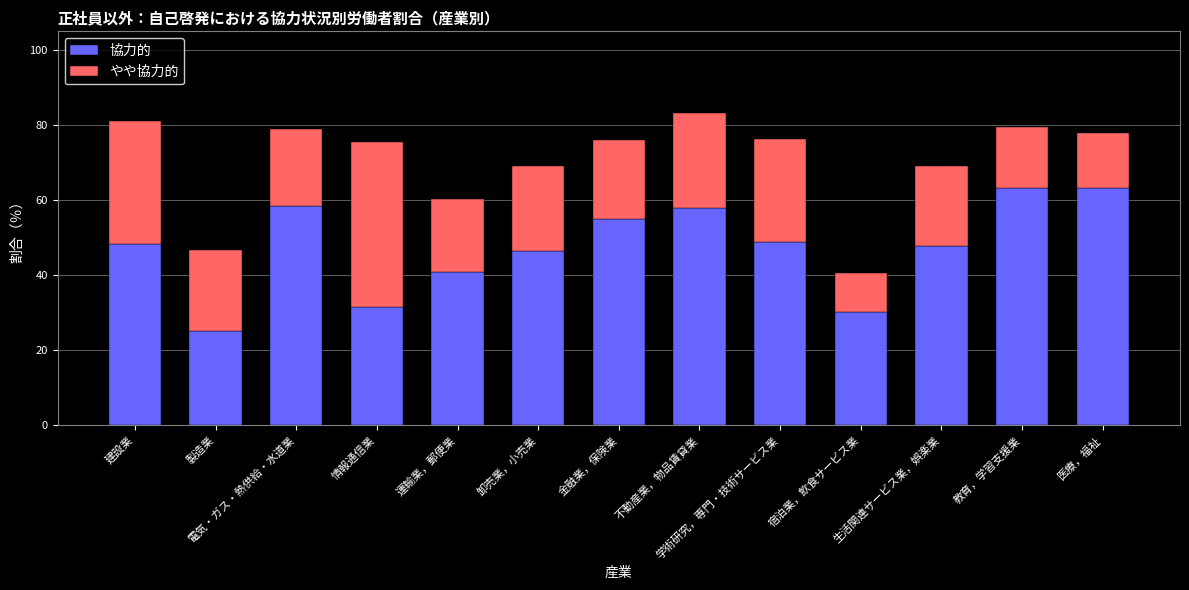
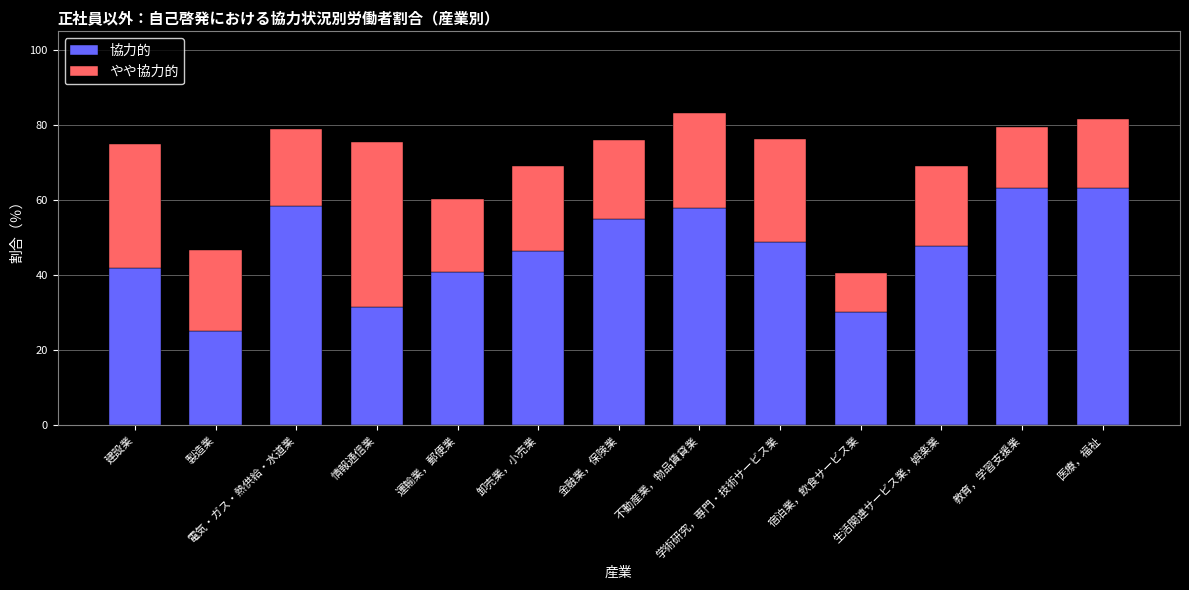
  {
    "協力的": {
-     "建設業": 48,
+     "建設業": 42,
      "製造業": 25,
      "電気・ガス・熱供給・水道業": 59,
      "情報通信業": 32,
      "運輸業，郵便業": 41,
      "卸売業，小売業": 46,
      "金融業，保険業": 55,
      "不動産業，物品賃貸業": 58,
      "学術研究，専門・技術サービス業": 49,
      "宿泊業，飲食サービス業": 30,
      "生活関連サービス業，娯楽業": 48,
      "教育，学習支援業": 63,
      "医療，福祉": 63
    },
    "やや協力的": {
      "建設業": 33,
      "製造業": 22,
      "電気・ガス・熱供給・水道業": 21,
      "情報通信業": 44,
      "運輸業，郵便業": 20,
      "卸売業，小売業": 23,
      "金融業，保険業": 21,
      "不動産業，物品賃貸業": 25,
      "学術研究，専門・技術サービス業": 27,
      "宿泊業，飲食サービス業": 10,
      "生活関連サービス業，娯楽業": 21,
      "教育，学習支援業": 16,
-     "医療，福祉": 15
+     "医療，福祉": 19
    }
  }
